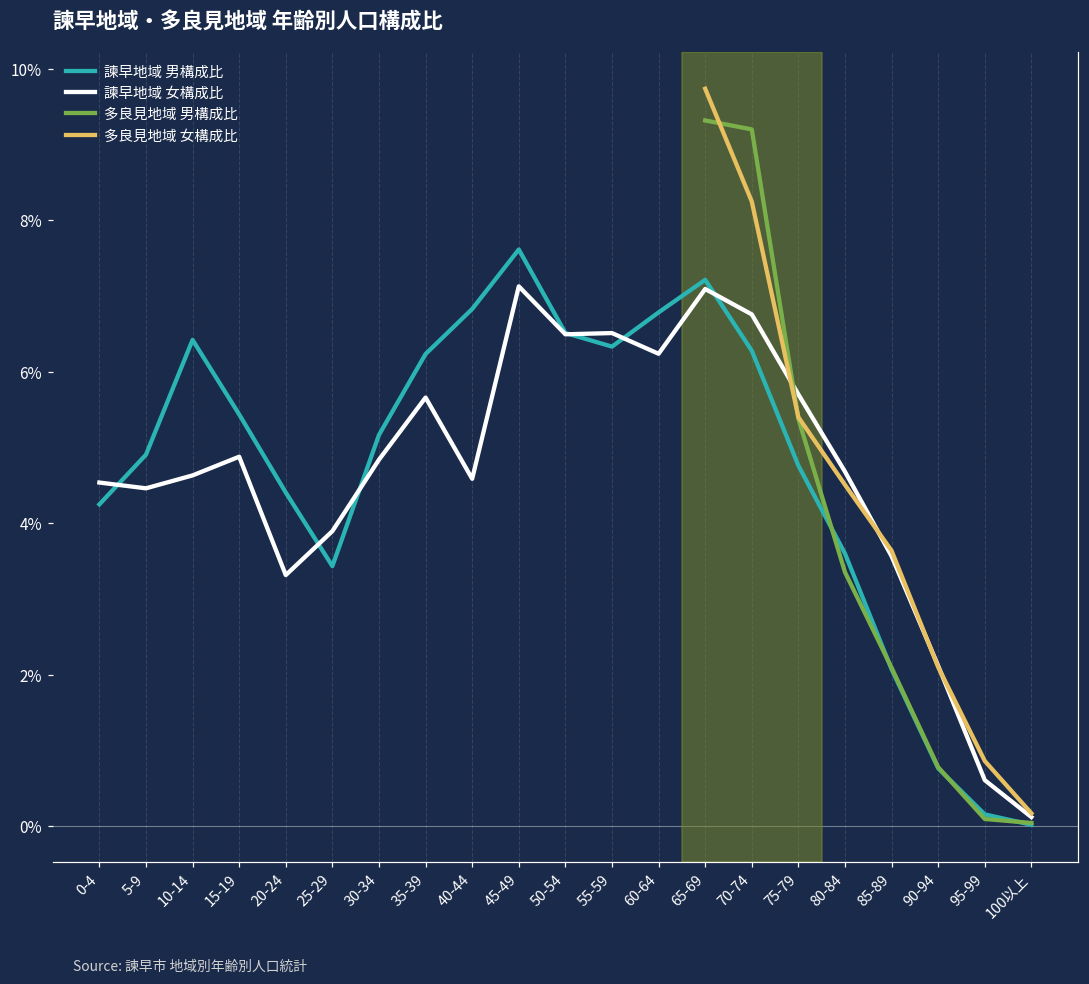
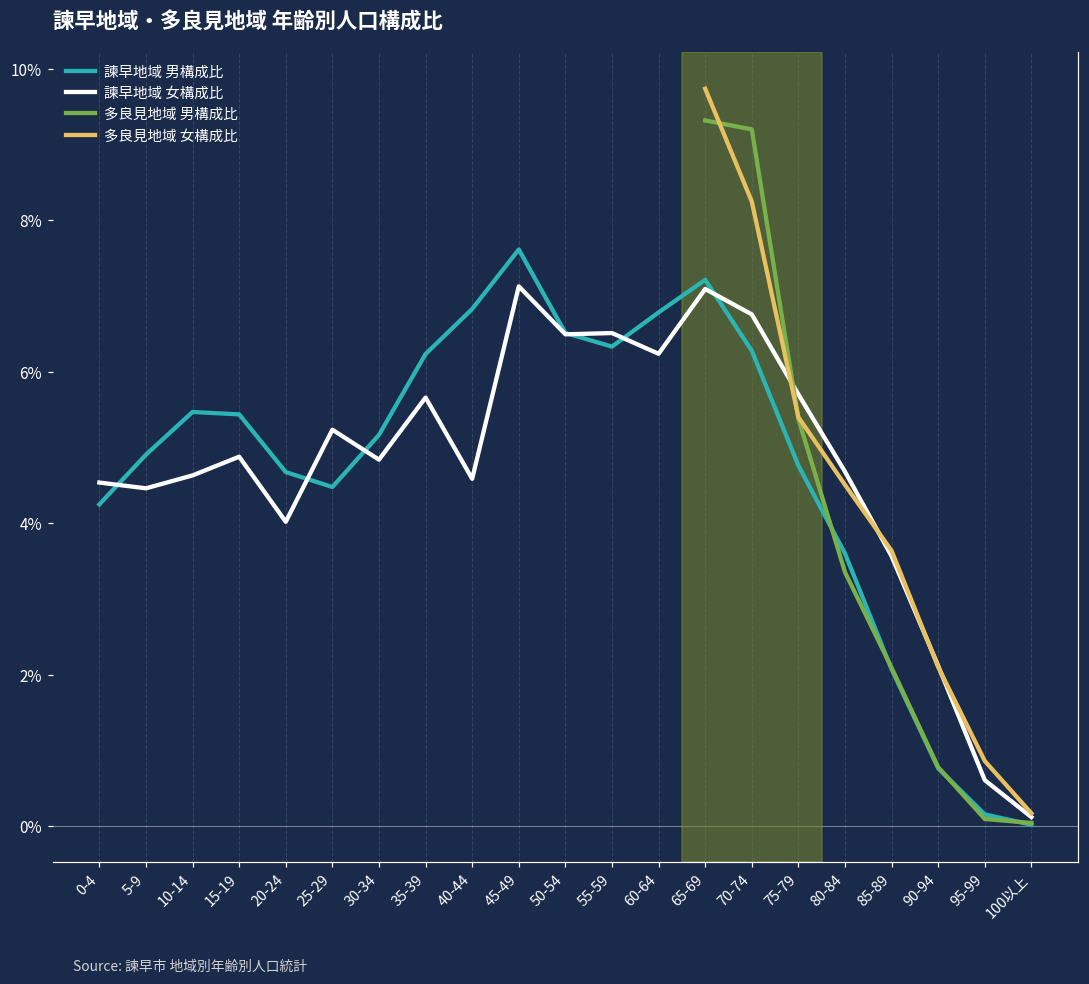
  {
    "諫早地域 男構成比": {
      "0-4": "4.2%",
      "5-9": "4.9%",
-     "10-14": "6.4%",
+     "10-14": "5.5%",
      "15-19": "5.4%",
-     "20-24": "4.4%",
-     "25-29": "3.4%",
+     "20-24": "4.7%",
+     "25-29": "4.5%",
      "30-34": "5.2%",
      "35-39": "6.2%",
      "40-44": "6.8%",
      "45-49": "7.6%",
      "55-59": "6.3%",
      "60-64": "6.8%",
      "80-84": "3.6%",
      "95-99": "0.2%"
    },
    "諫早地域 女構成比": {
      "0-4": "4.5%",
      "5-9": "4.5%",
      "10-14": "4.6%",
      "15-19": "4.9%",
-     "20-24": "3.3%",
-     "25-29": "3.9%",
+     "20-24": "4.0%",
+     "25-29": "5.2%",
      "30-34": "4.8%",
      "35-39": "5.7%",
      "40-44": "4.6%",
      "45-49": "7.1%",
      "55-59": "6.5%",
      "60-64": "6.2%",
      "80-84": "4.7%",
      "85-89": "3.6%",
      "95-99": "0.6%",
      "100以上": "0.1%"
    },
    "多良見地域 男構成比": {
      "80-84": "3.4%",
      "95-99": "0.1%"
    },
    "多良見地域 女構成比": {
      "80-84": "4.5%",
      "85-89": "3.6%",
      "95-99": "0.9%",
      "100以上": "0.2%"
    }
  }
